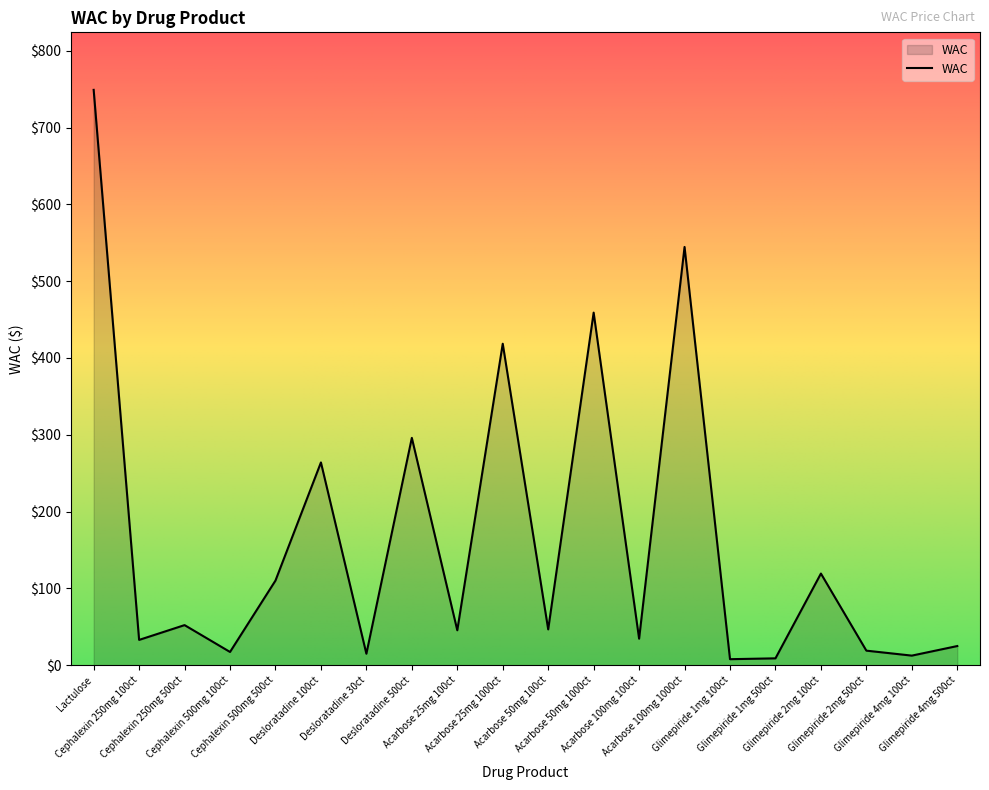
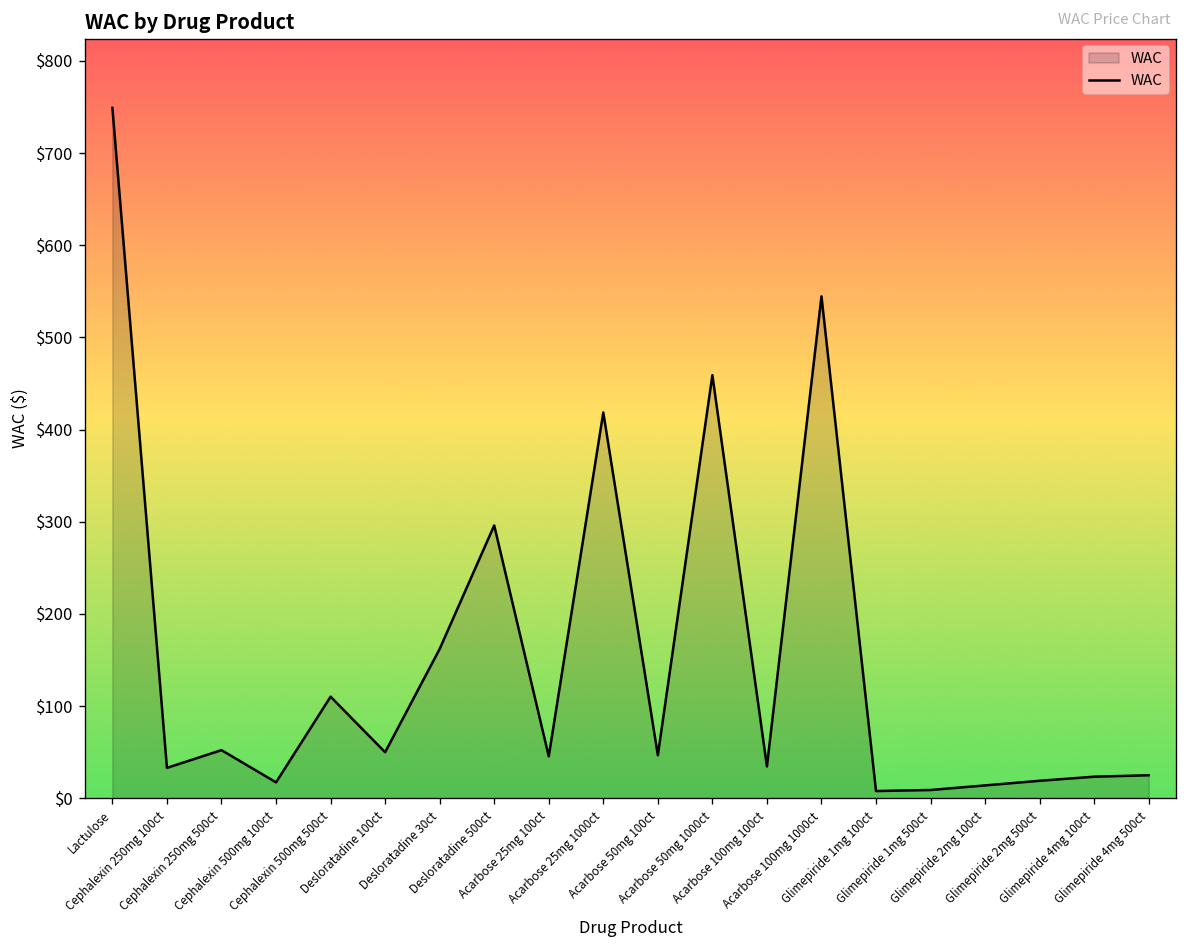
  {
    "Lactulose": "$750",
    "Cephalexin 250mg 100ct": "$30",
    "Cephalexin 250mg 500ct": "$50",
    "Cephalexin 500mg 100ct": "$20",
    "Cephalexin 500mg 500ct": "$110",
-   "Desloratadine 100ct": "$260",
-   "Desloratadine 30ct": "$20",
+   "Desloratadine 100ct": "$50",
+   "Desloratadine 30ct": "$160",
    "Desloratadine 500ct": "$300",
    "Acarbose 25mg 100ct": "$50",
    "Acarbose 25mg 1000ct": "$420",
    "Acarbose 50mg 100ct": "$50",
    "Acarbose 50mg 1000ct": "$460",
    "Acarbose 100mg 100ct": "$30",
    "Acarbose 100mg 1000ct": "$540",
    "Glimepiride 1mg 100ct": "$10",
    "Glimepiride 1mg 500ct": "$10",
-   "Glimepiride 2mg 100ct": "$120",
+   "Glimepiride 2mg 100ct": "$10",
    "Glimepiride 2mg 500ct": "$20",
-   "Glimepiride 4mg 100ct": "$10",
+   "Glimepiride 4mg 100ct": "$20",
    "Glimepiride 4mg 500ct": "$30"
  }
